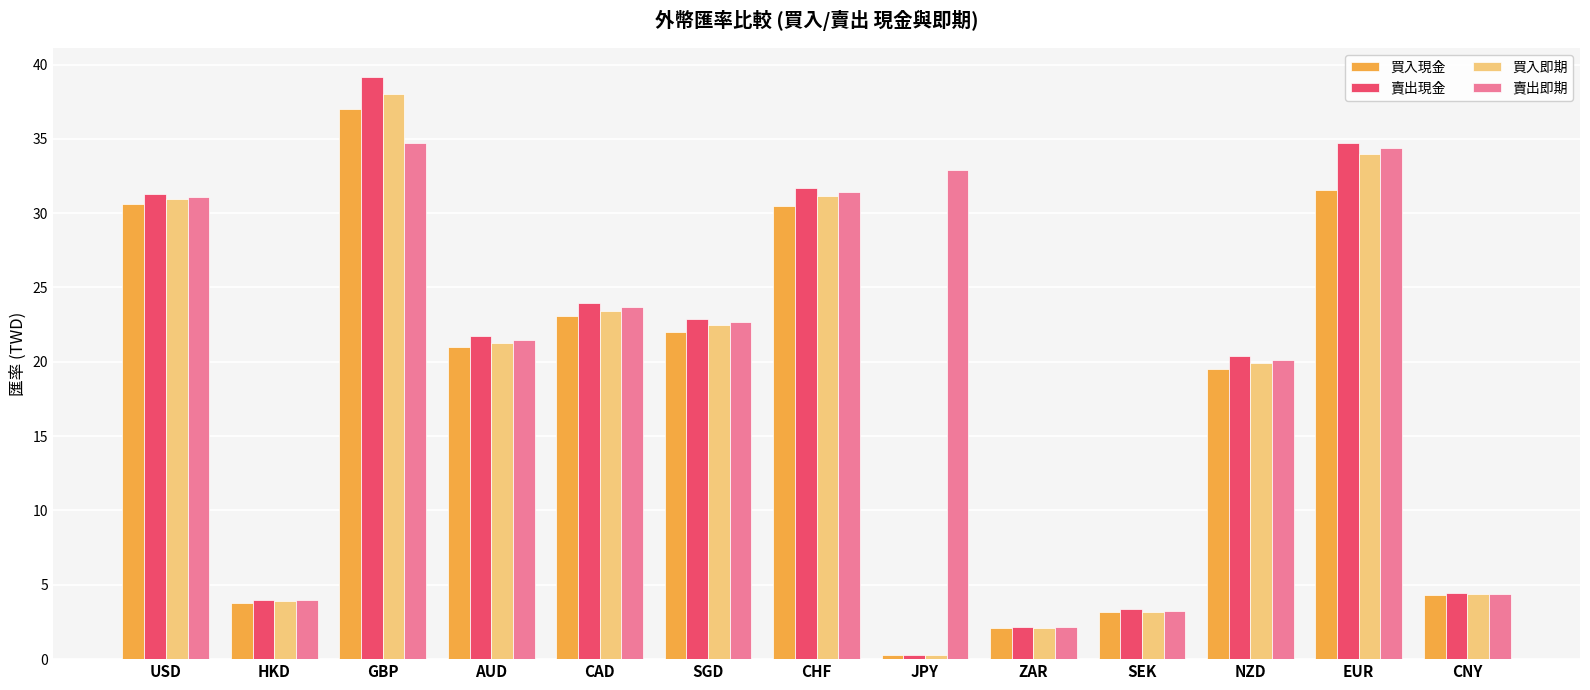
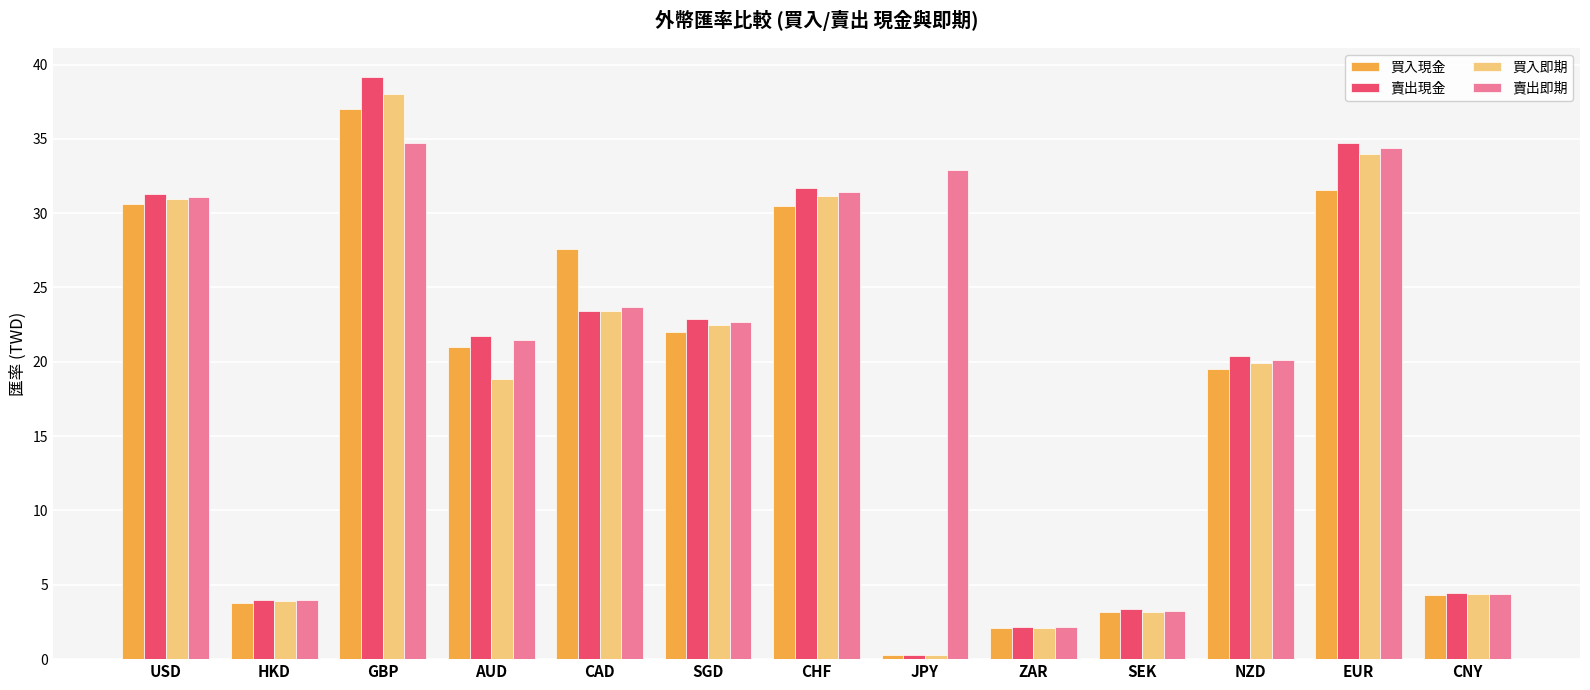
  {
    "買入現金": {
      "USD": 30.6,
      "HKD": 3.8,
      "GBP": 37.0,
      "AUD": 21.0,
-     "CAD": 23.1,
+     "CAD": 27.6,
      "SGD": 22.0,
      "CHF": 30.5,
      "JPY": 0.3,
      "ZAR": 2.1,
      "SEK": 3.2,
      "NZD": 19.5,
      "EUR": 31.5,
      "CNY": 4.3
    },
    "賣出現金": {
      "USD": 31.3,
      "HKD": 4.0,
      "GBP": 39.2,
      "AUD": 21.8,
-     "CAD": 24.0,
+     "CAD": 23.4,
      "SGD": 22.9,
      "CHF": 31.7,
      "JPY": 0.3,
      "ZAR": 2.2,
      "SEK": 3.4,
      "NZD": 20.4,
      "EUR": 34.7,
      "CNY": 4.5
    },
    "買入即期": {
      "USD": 31.0,
      "HKD": 3.9,
      "GBP": 38.0,
-     "AUD": 21.3,
+     "AUD": 18.9,
      "CAD": 23.4,
      "SGD": 22.5,
      "CHF": 31.1,
      "JPY": 0.3,
      "ZAR": 2.1,
      "SEK": 3.2,
      "NZD": 19.9,
      "EUR": 34.0,
      "CNY": 4.4
    },
    "賣出即期": {
      "USD": 31.1,
      "HKD": 4.0,
      "GBP": 34.8,
      "AUD": 21.5,
      "CAD": 23.7,
      "SGD": 22.7,
      "CHF": 31.4,
      "JPY": 32.9,
      "ZAR": 2.2,
      "SEK": 3.3,
      "NZD": 20.1,
      "EUR": 34.4,
      "CNY": 4.4
    }
  }
